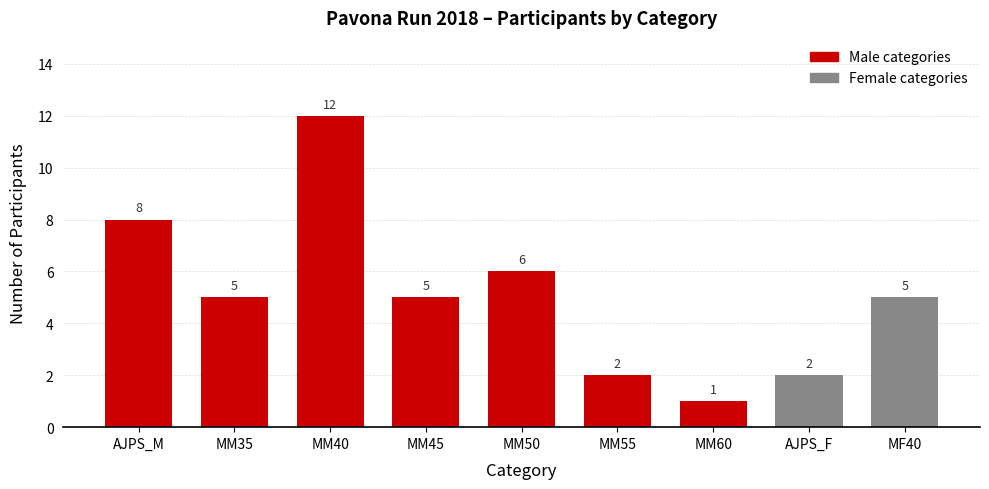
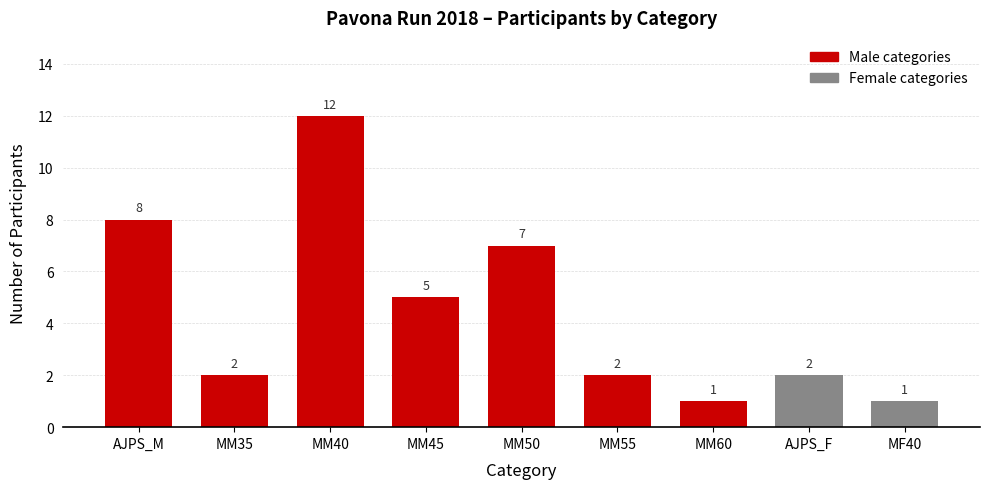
  {
    "AJPS_M": 8,
-   "MM35": 5,
+   "MM35": 2,
    "MM40": 12,
    "MM45": 5,
-   "MM50": 6,
+   "MM50": 7,
    "MM55": 2,
    "MM60": 1,
    "AJPS_F": 2,
-   "MF40": 5
+   "MF40": 1
  }
